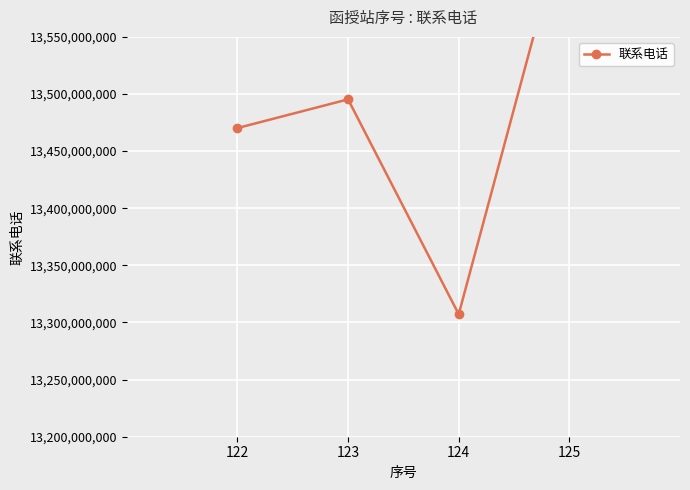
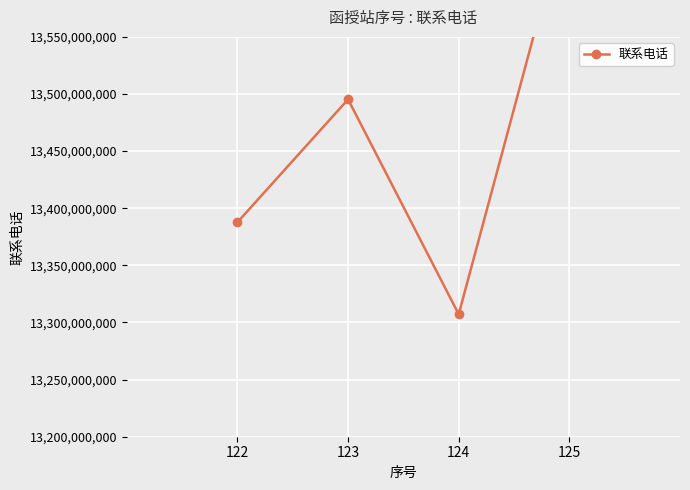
  {
-   "122": "13,470,000,000",
+   "122": "13,388,000,000",
    "123": "13,495,000,000",
    "124": "13,307,000,000"
  }
